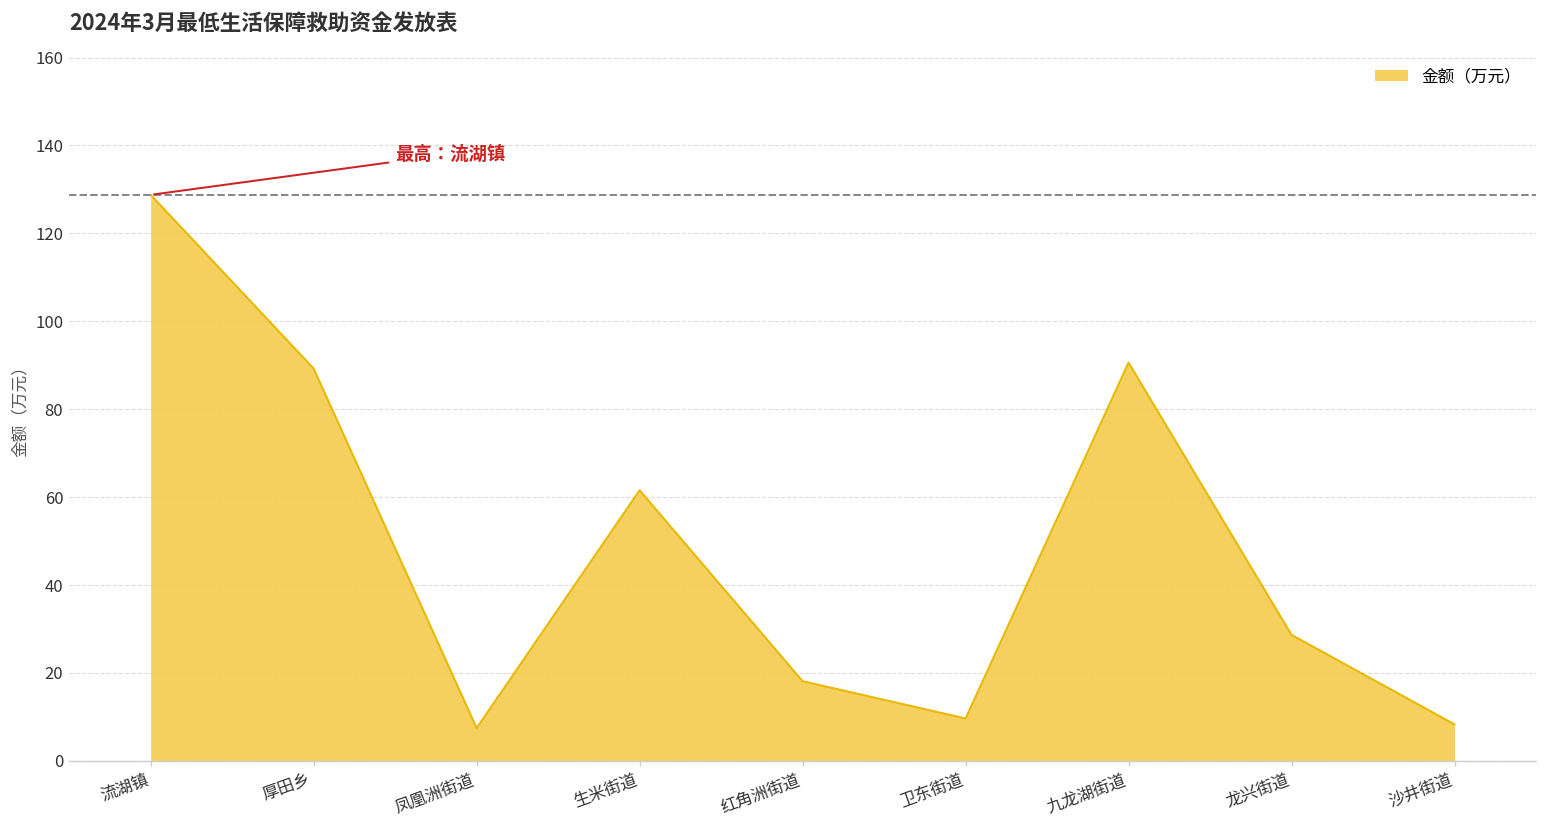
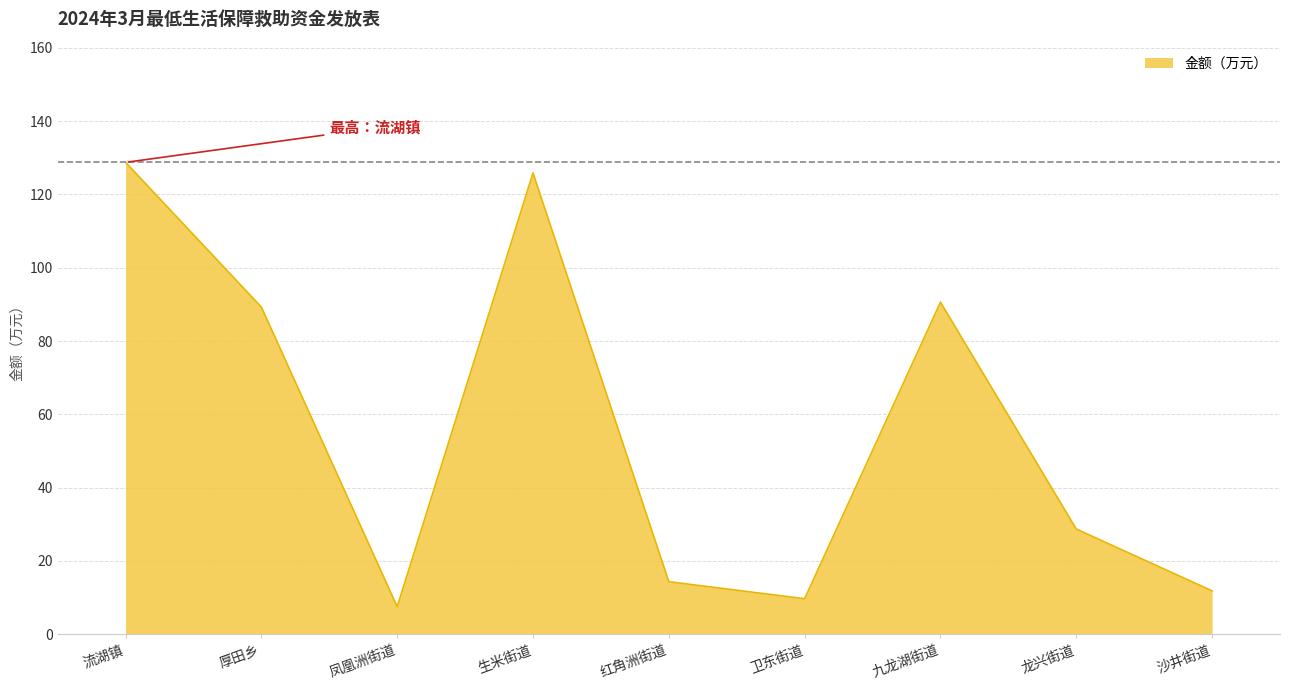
  {
    "流湖镇": 129,
    "厚田乡": 89,
    "凤凰洲街道": 7,
-   "生米街道": 62,
-   "红角洲街道": 18,
+   "生米街道": 126,
+   "红角洲街道": 14,
    "卫东街道": 10,
    "九龙湖街道": 91,
    "龙兴街道": 29,
-   "沙井街道": 8
+   "沙井街道": 12
  }
